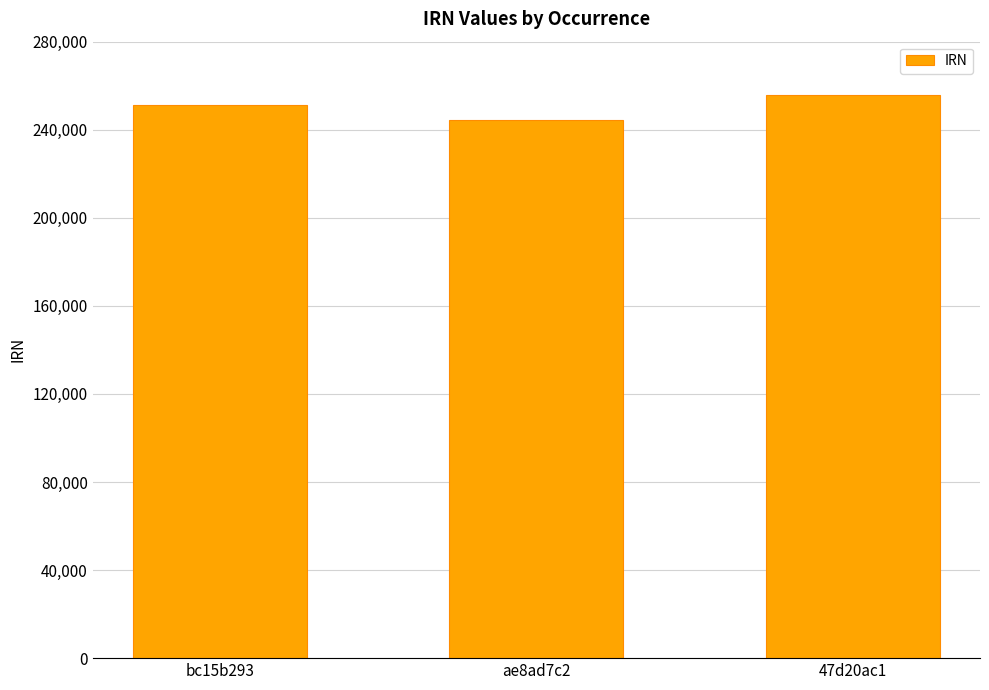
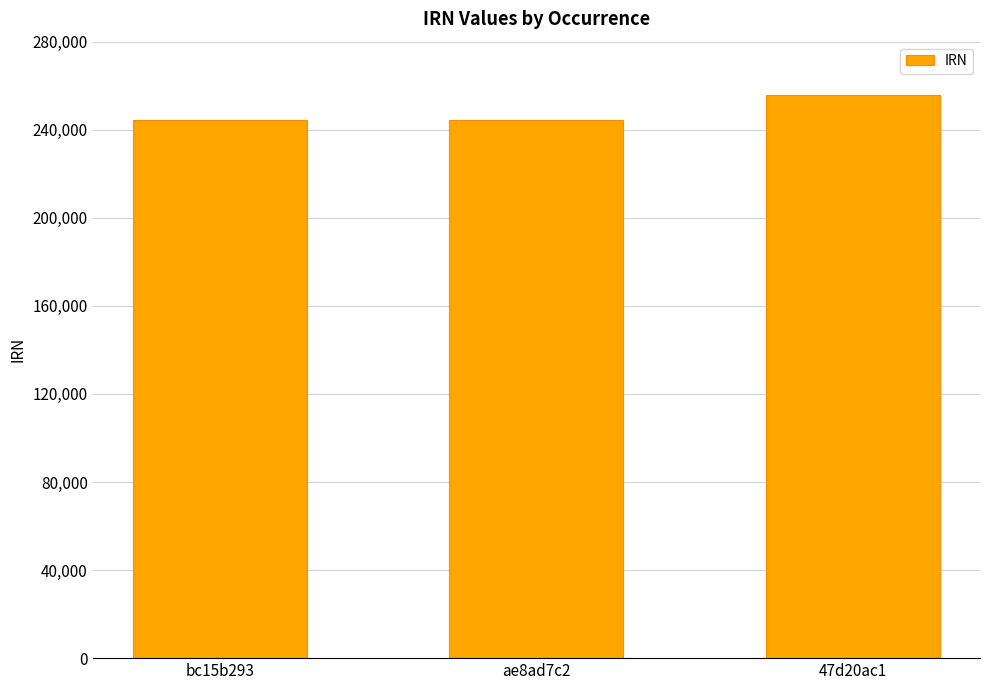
  {
-   "bc15b293": "251,000",
+   "bc15b293": "244,000",
    "ae8ad7c2": "244,000",
    "47d20ac1": "256,000"
  }
